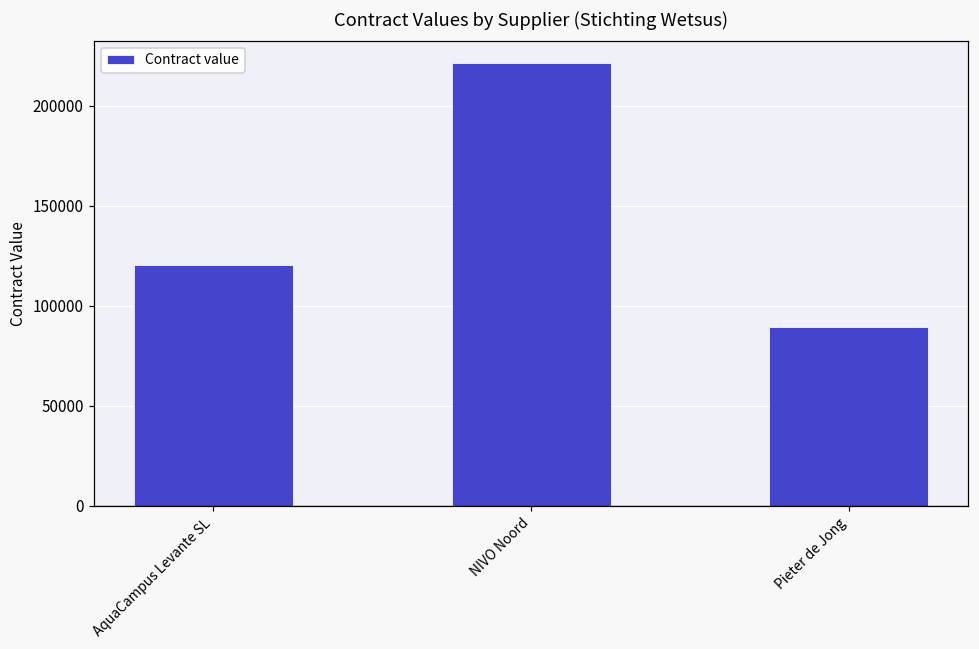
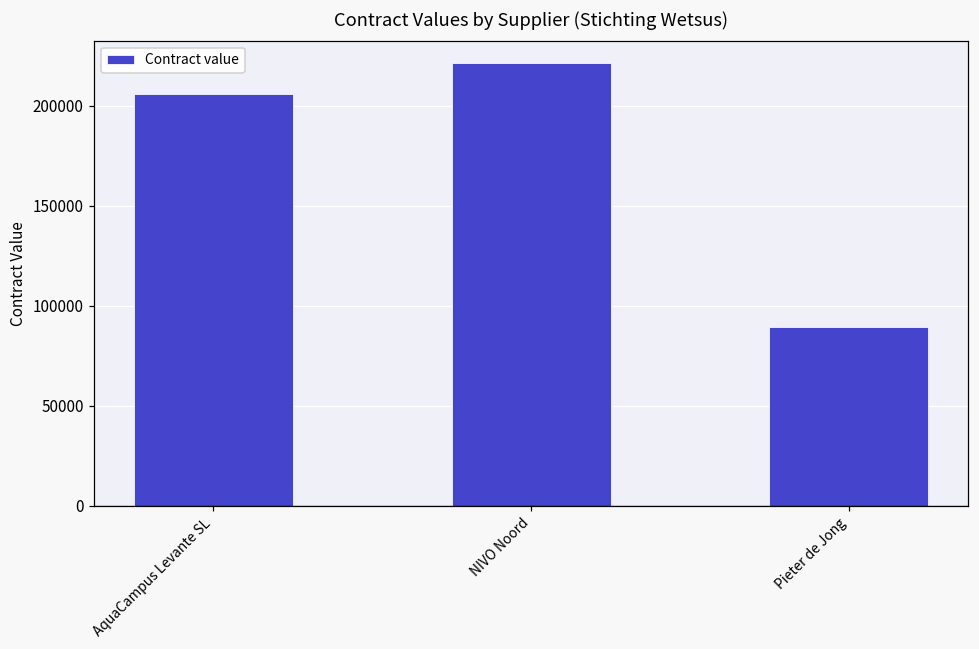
  {
-   "AquaCampus Levante SL": 120000,
+   "AquaCampus Levante SL": 206000,
    "NIVO Noord": 221000,
    "Pieter de Jong": 89000
  }
